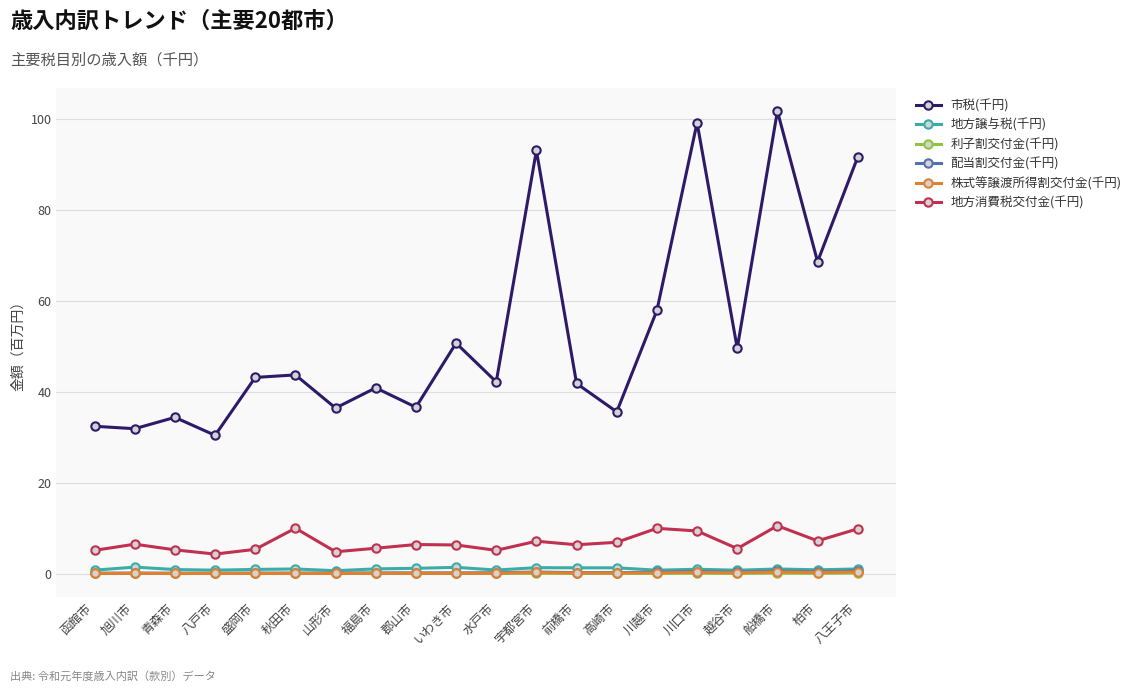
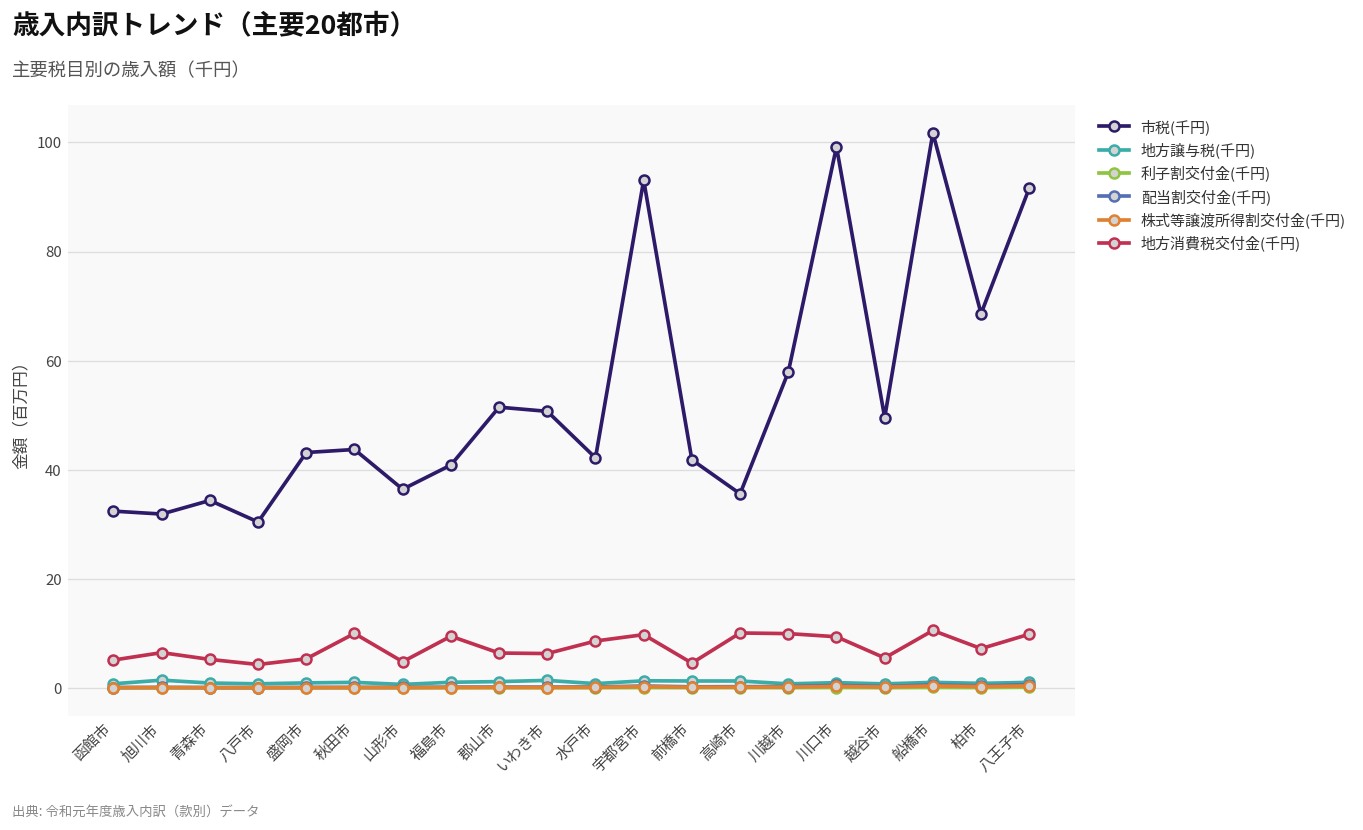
  {
    "市税(千円)": {
      "函館市": 32,
      "旭川市": 32,
      "青森市": 34,
      "八戸市": 30,
      "盛岡市": 43,
      "秋田市": 44,
      "山形市": 36,
      "福島市": 41,
-     "郡山市": 37,
+     "郡山市": 51,
      "いわき市": 51,
      "水戸市": 42,
      "宇都宮市": 93,
      "前橋市": 42,
      "高崎市": 36,
      "川越市": 58,
      "川口市": 99,
      "越谷市": 50,
      "船橋市": 102,
      "柏市": 69,
      "八王子市": 92
    },
    "地方譲与税(千円)": {
      "函館市": 1,
      "旭川市": 1,
      "青森市": 1,
      "八戸市": 1,
      "盛岡市": 1,
      "秋田市": 1,
      "福島市": 1,
      "郡山市": 1,
      "いわき市": 1,
      "水戸市": 1,
      "宇都宮市": 1,
      "前橋市": 1,
      "高崎市": 1
    },
    "地方消費税交付金(千円)": {
      "函館市": 5,
      "旭川市": 6,
      "青森市": 5,
      "八戸市": 4,
      "盛岡市": 5,
      "秋田市": 10,
      "山形市": 5,
-     "福島市": 6,
+     "福島市": 9,
      "郡山市": 6,
      "いわき市": 6,
-     "水戸市": 5,
-     "宇都宮市": 7,
-     "前橋市": 6,
-     "高崎市": 7,
+     "水戸市": 9,
+     "宇都宮市": 10,
+     "前橋市": 5,
+     "高崎市": 10,
      "川越市": 10,
      "川口市": 9,
      "越谷市": 5,
      "船橋市": 11,
      "柏市": 7,
      "八王子市": 10
    }
  }
